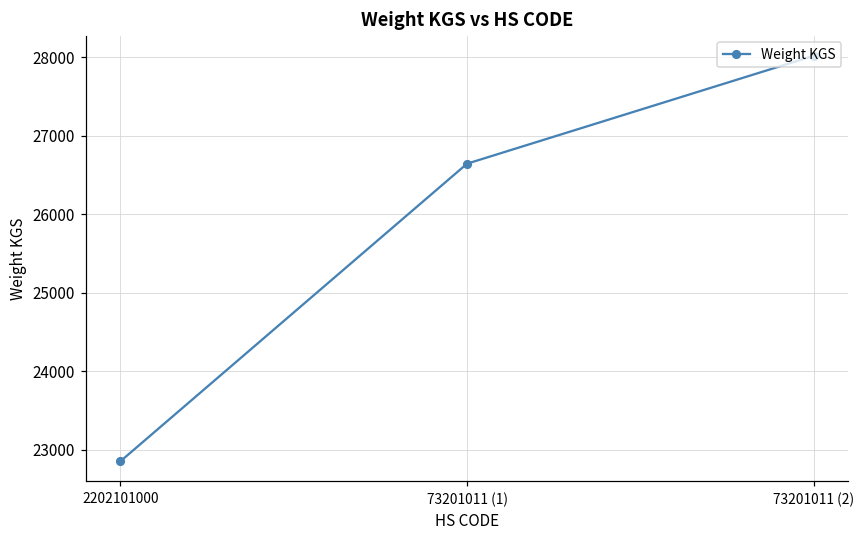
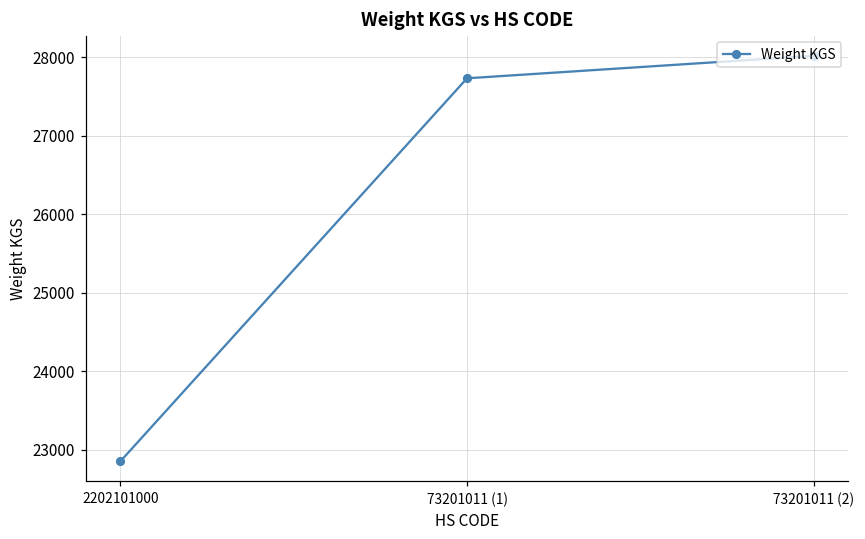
  {
    "2202101000": 22900,
-   "73201011 (1)": 26600
+   "73201011 (1)": 27700
  }
